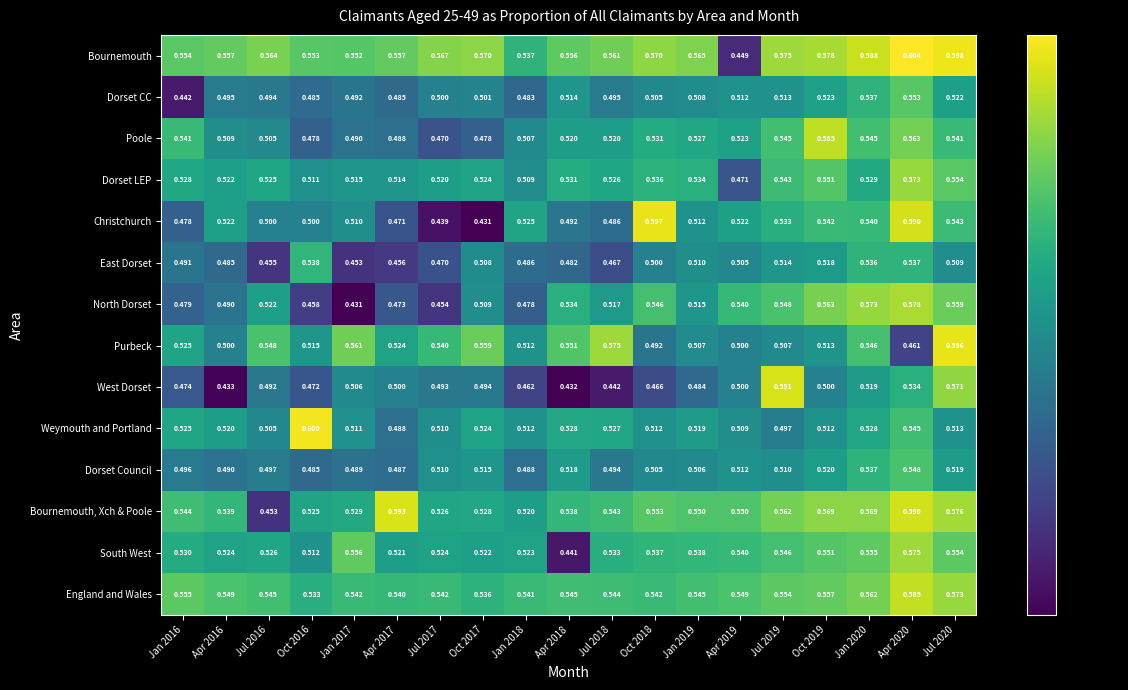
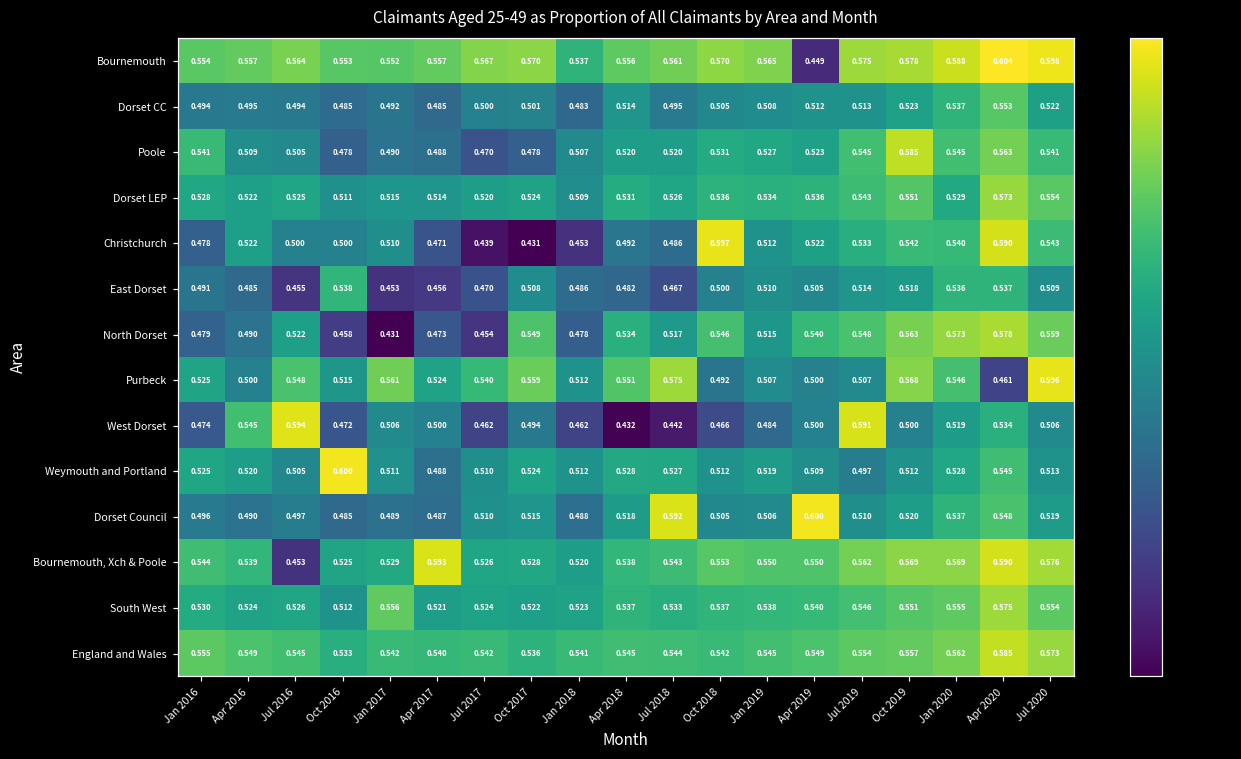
  {
    "Dorset CC": {
-     "Jan 2016": 0.442,
+     "Jan 2016": 0.494,
      "Apr 2016": 0.495,
      "Jul 2016": 0.494,
      "Oct 2016": 0.485,
      "Jan 2017": 0.492,
      "Apr 2017": 0.485,
      "Jul 2017": 0.500,
      "Oct 2017": 0.501,
      "Jan 2018": 0.483,
      "Apr 2018": 0.514,
      "Jul 2018": 0.495,
      "Oct 2018": 0.505,
      "Jan 2019": 0.508,
      "Apr 2019": 0.512,
      "Jul 2019": 0.513,
      "Oct 2019": 0.523,
      "Jan 2020": 0.537,
      "Apr 2020": 0.553,
      "Jul 2020": 0.522
    },
    "Dorset LEP": {
      "Jan 2016": 0.528,
      "Apr 2016": 0.522,
      "Jul 2016": 0.525,
      "Oct 2016": 0.511,
      "Jan 2017": 0.515,
      "Apr 2017": 0.514,
      "Jul 2017": 0.520,
      "Oct 2017": 0.524,
      "Jan 2018": 0.509,
      "Apr 2018": 0.531,
      "Jul 2018": 0.526,
      "Oct 2018": 0.536,
      "Jan 2019": 0.534,
-     "Apr 2019": 0.471,
+     "Apr 2019": 0.536,
      "Jul 2019": 0.543,
      "Oct 2019": 0.551,
      "Jan 2020": 0.529,
      "Apr 2020": 0.573,
      "Jul 2020": 0.554
    },
    "Christchurch": {
      "Jan 2016": 0.478,
      "Apr 2016": 0.522,
      "Jul 2016": 0.500,
      "Oct 2016": 0.500,
      "Jan 2017": 0.510,
      "Apr 2017": 0.471,
      "Jul 2017": 0.439,
      "Oct 2017": 0.431,
-     "Jan 2018": 0.525,
+     "Jan 2018": 0.453,
      "Apr 2018": 0.492,
      "Jul 2018": 0.486,
      "Oct 2018": 0.597,
      "Jan 2019": 0.512,
      "Apr 2019": 0.522,
      "Jul 2019": 0.533,
      "Oct 2019": 0.542,
      "Jan 2020": 0.540,
      "Apr 2020": 0.590,
      "Jul 2020": 0.543
    },
    "North Dorset": {
      "Jan 2016": 0.479,
      "Apr 2016": 0.490,
      "Jul 2016": 0.522,
      "Oct 2016": 0.458,
      "Jan 2017": 0.431,
      "Apr 2017": 0.473,
      "Jul 2017": 0.454,
-     "Oct 2017": 0.509,
+     "Oct 2017": 0.549,
      "Jan 2018": 0.478,
      "Apr 2018": 0.534,
      "Jul 2018": 0.517,
      "Oct 2018": 0.546,
      "Jan 2019": 0.515,
      "Apr 2019": 0.540,
      "Jul 2019": 0.548,
      "Oct 2019": 0.563,
      "Jan 2020": 0.573,
      "Apr 2020": 0.578,
      "Jul 2020": 0.559
    },
    "Purbeck": {
      "Jan 2016": 0.525,
      "Apr 2016": 0.500,
      "Jul 2016": 0.548,
      "Oct 2016": 0.515,
      "Jan 2017": 0.561,
      "Apr 2017": 0.524,
      "Jul 2017": 0.540,
      "Oct 2017": 0.559,
      "Jan 2018": 0.512,
      "Apr 2018": 0.551,
      "Jul 2018": 0.575,
      "Oct 2018": 0.492,
      "Jan 2019": 0.507,
      "Apr 2019": 0.500,
      "Jul 2019": 0.507,
-     "Oct 2019": 0.513,
+     "Oct 2019": 0.568,
      "Jan 2020": 0.546,
      "Apr 2020": 0.461,
      "Jul 2020": 0.596
    },
    "West Dorset": {
      "Jan 2016": 0.474,
-     "Apr 2016": 0.433,
-     "Jul 2016": 0.492,
+     "Apr 2016": 0.545,
+     "Jul 2016": 0.594,
      "Oct 2016": 0.472,
      "Jan 2017": 0.506,
      "Apr 2017": 0.500,
-     "Jul 2017": 0.493,
+     "Jul 2017": 0.462,
      "Oct 2017": 0.494,
      "Jan 2018": 0.462,
      "Apr 2018": 0.432,
      "Jul 2018": 0.442,
      "Oct 2018": 0.466,
      "Jan 2019": 0.484,
      "Apr 2019": 0.500,
      "Jul 2019": 0.591,
      "Oct 2019": 0.500,
      "Jan 2020": 0.519,
      "Apr 2020": 0.534,
-     "Jul 2020": 0.571
+     "Jul 2020": 0.506
    },
    "Dorset Council": {
      "Jan 2016": 0.496,
      "Apr 2016": 0.490,
      "Jul 2016": 0.497,
      "Oct 2016": 0.485,
      "Jan 2017": 0.489,
      "Apr 2017": 0.487,
      "Jul 2017": 0.510,
      "Oct 2017": 0.515,
      "Jan 2018": 0.488,
      "Apr 2018": 0.518,
-     "Jul 2018": 0.494,
+     "Jul 2018": 0.592,
      "Oct 2018": 0.505,
      "Jan 2019": 0.506,
-     "Apr 2019": 0.512,
+     "Apr 2019": 0.600,
      "Jul 2019": 0.510,
      "Oct 2019": 0.520,
      "Jan 2020": 0.537,
      "Apr 2020": 0.548,
      "Jul 2020": 0.519
    },
    "South West": {
      "Jan 2016": 0.530,
      "Apr 2016": 0.524,
      "Jul 2016": 0.526,
      "Oct 2016": 0.512,
      "Jan 2017": 0.556,
      "Apr 2017": 0.521,
      "Jul 2017": 0.524,
      "Oct 2017": 0.522,
      "Jan 2018": 0.523,
-     "Apr 2018": 0.441,
+     "Apr 2018": 0.537,
      "Jul 2018": 0.533,
      "Oct 2018": 0.537,
      "Jan 2019": 0.538,
      "Apr 2019": 0.540,
      "Jul 2019": 0.546,
      "Oct 2019": 0.551,
      "Jan 2020": 0.555,
      "Apr 2020": 0.575,
      "Jul 2020": 0.554
    }
  }
